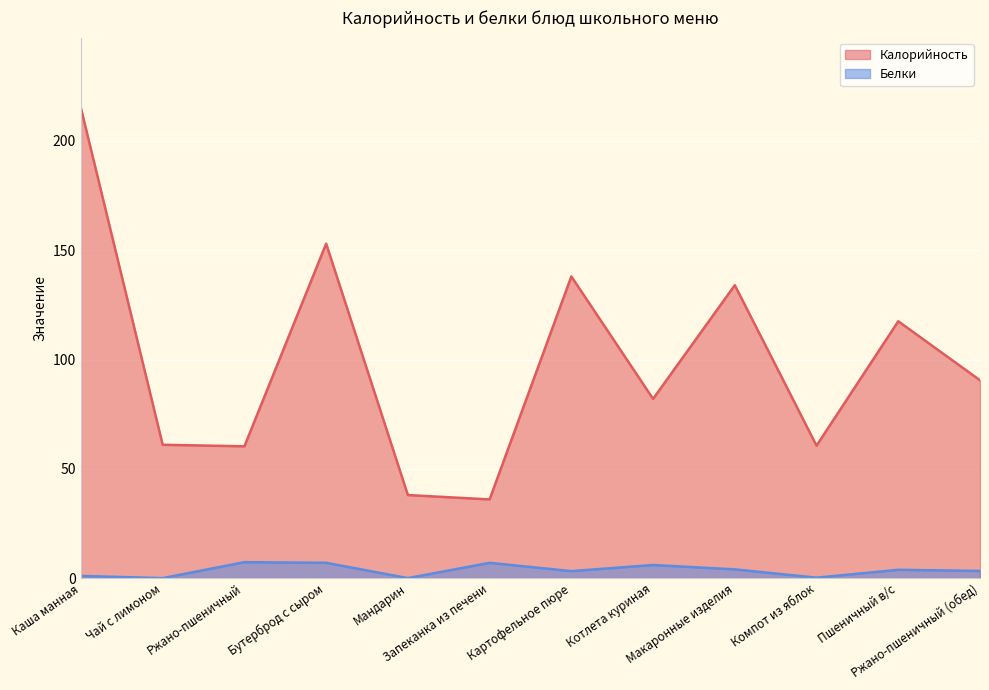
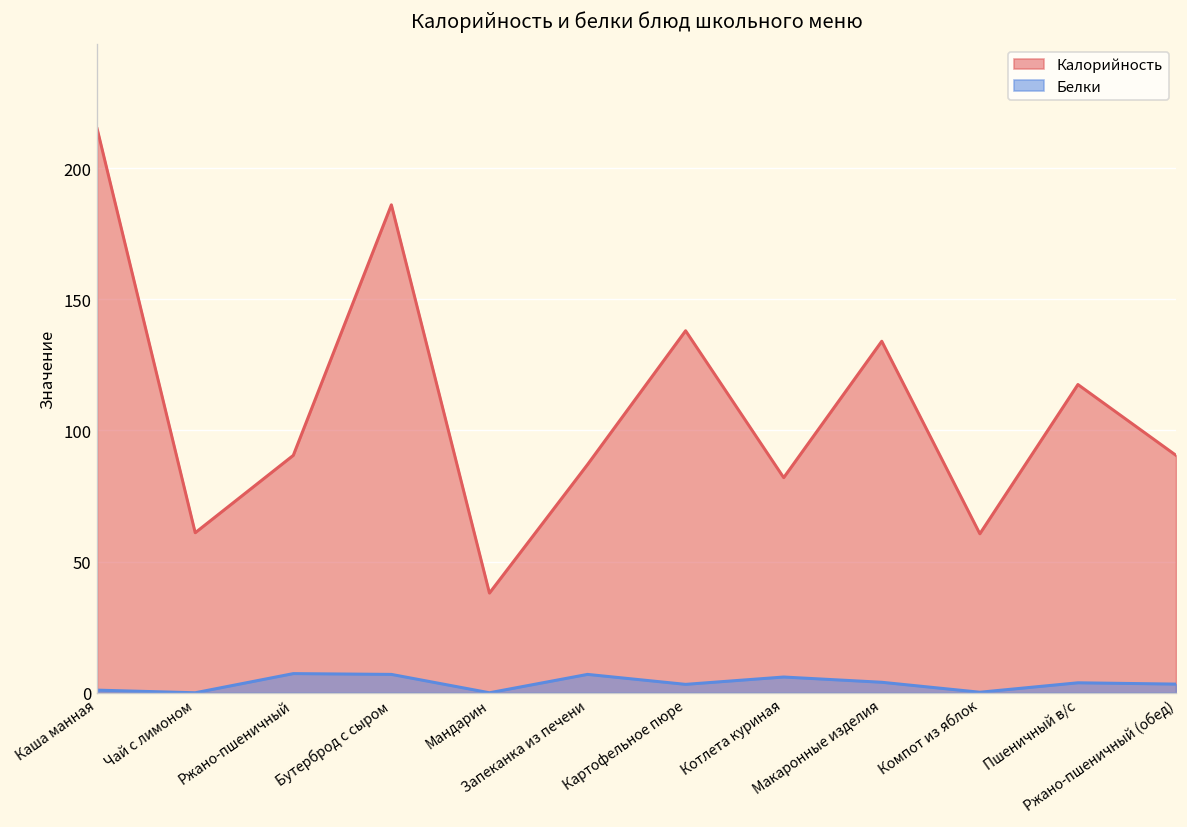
  {
    "Калорийность": {
      "Каша манная": 215,
      "Чай с лимоном": 61,
-     "Ржано-пшеничный": 60,
-     "Бутерброд с сыром": 153,
+     "Ржано-пшеничный": 91,
+     "Бутерброд с сыром": 186,
      "Мандарин": 38,
-     "Запеканка из печени": 36,
+     "Запеканка из печени": 87,
      "Картофельное пюре": 138,
      "Котлета куриная": 82,
      "Макаронные изделия": 134,
      "Компот из яблок": 61,
      "Пшеничный в/с": 118,
      "Ржано-пшеничный (обед)": 91
    },
    "Белки": {
      "Каша манная": 1,
      "Чай с лимоном": 0,
      "Ржано-пшеничный": 7,
      "Бутерброд с сыром": 7,
      "Мандарин": 0,
      "Запеканка из печени": 7,
      "Картофельное пюре": 3,
      "Котлета куриная": 6,
      "Макаронные изделия": 4,
      "Компот из яблок": 0,
      "Пшеничный в/с": 4,
      "Ржано-пшеничный (обед)": 3
    }
  }
